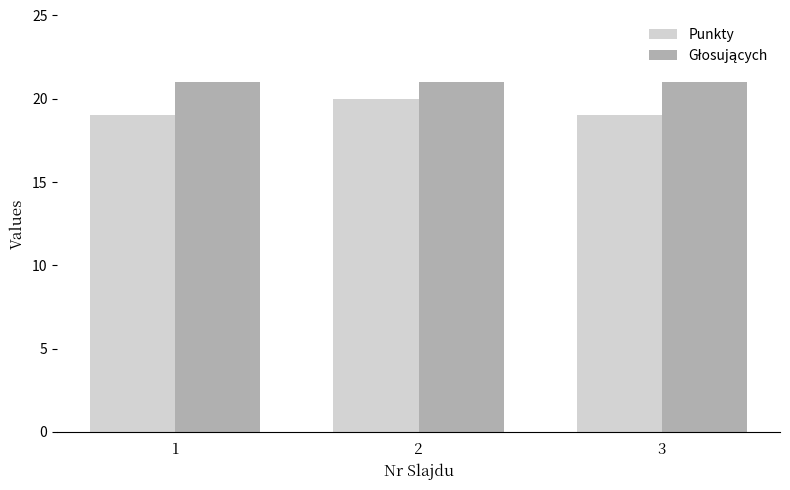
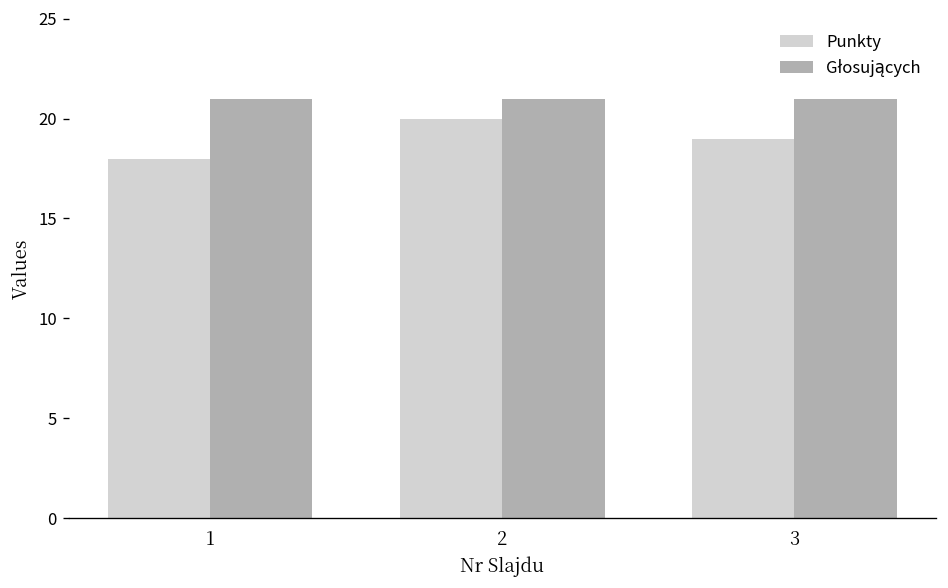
  {
    "Punkty": {
-     "1": 19,
+     "1": 18,
      "2": 20,
      "3": 19
    },
    "Głosujących": {
      "1": 21,
      "2": 21,
      "3": 21
    }
  }
